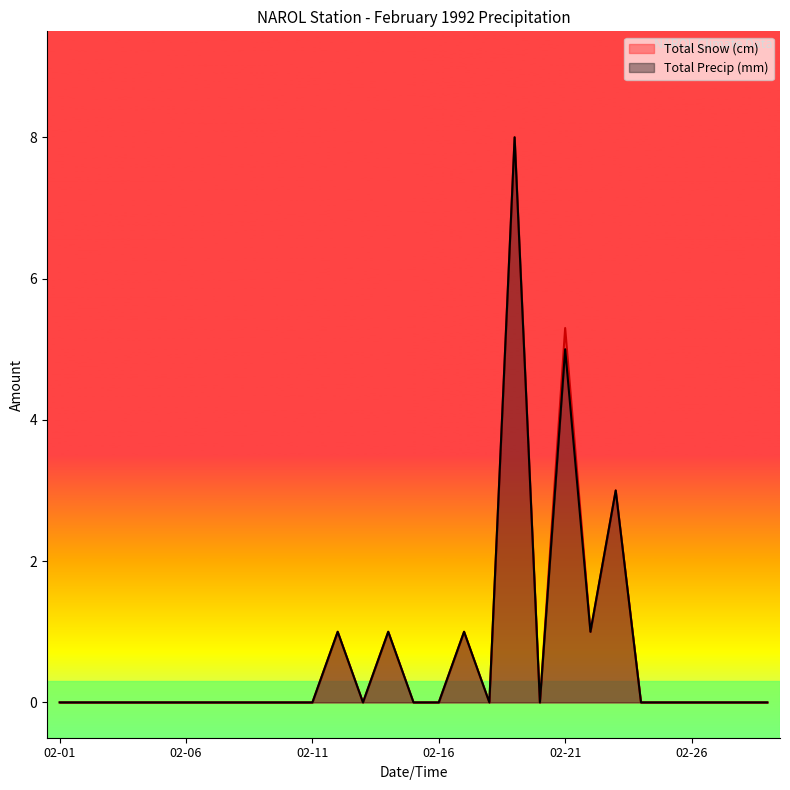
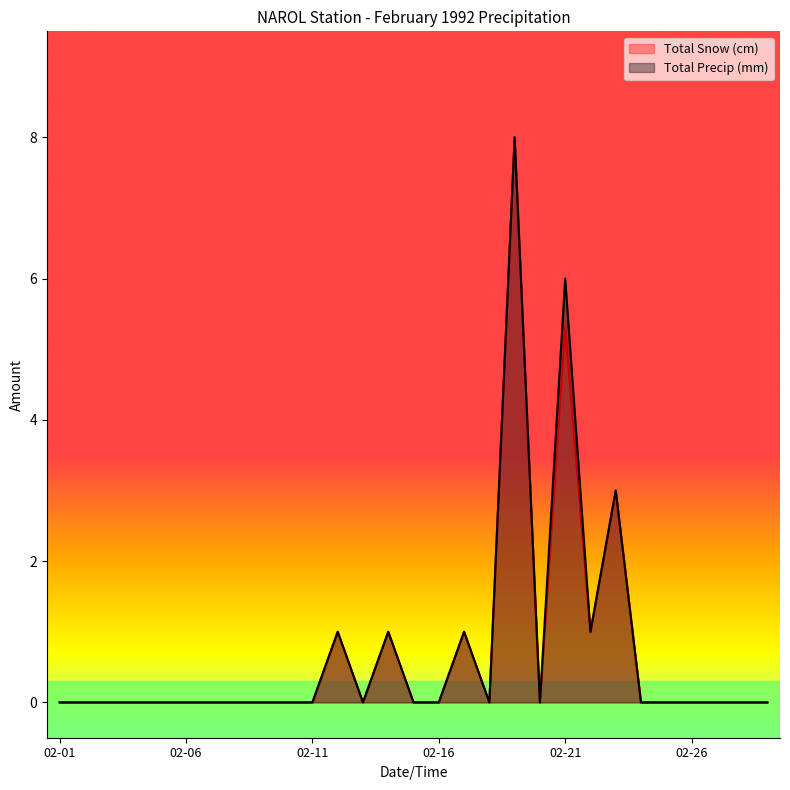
  {
    "Total Snow (cm)": {
      "02-21": 5.3
    },
    "Total Precip (mm)": {
-     "02-21": 5
+     "02-21": 6
    }
  }
